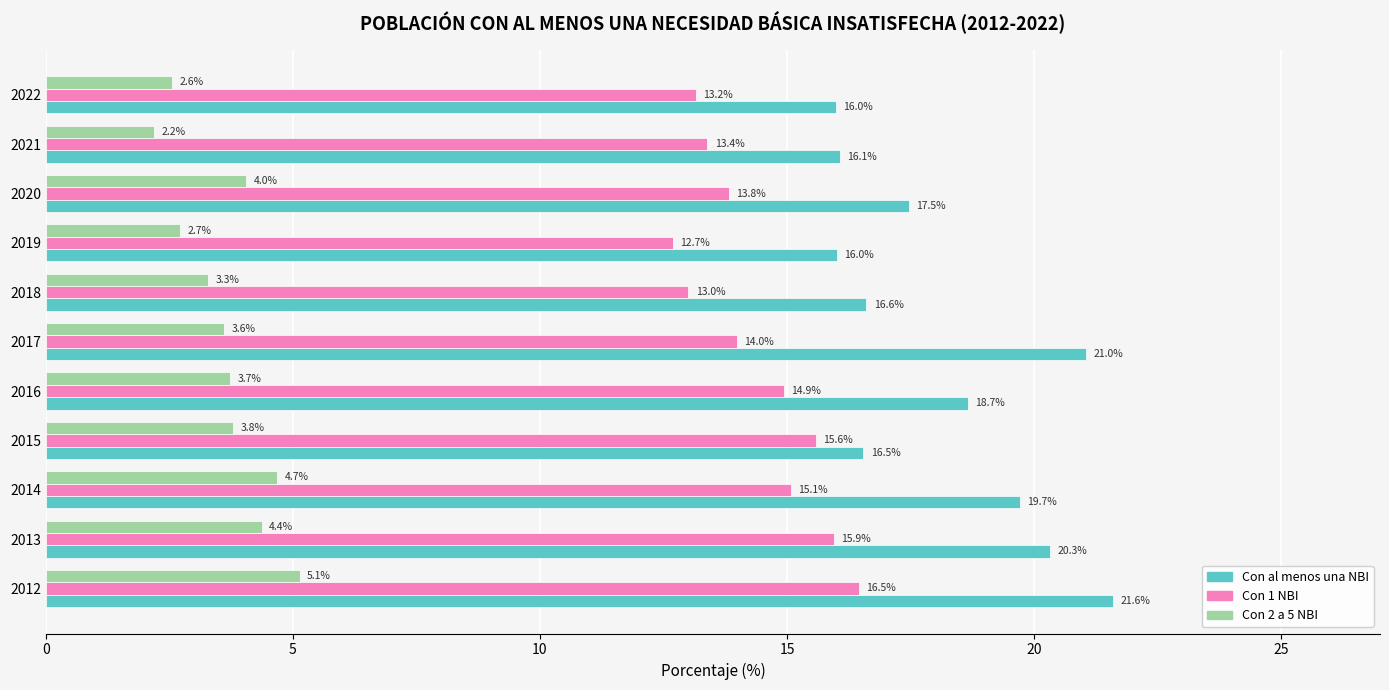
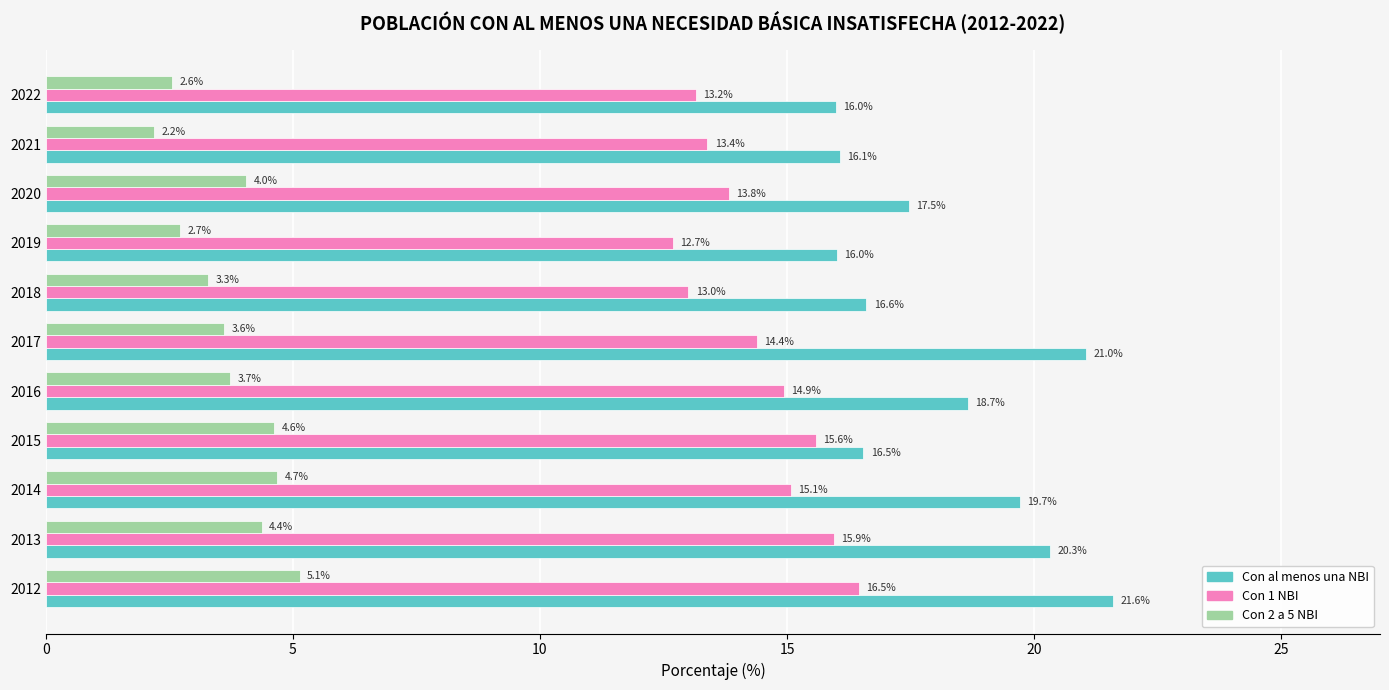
  {
    "Con al menos una NBI": {
      "2022": "16.0%",
      "2021": "16.1%",
      "2020": "17.5%",
      "2019": "16.0%",
      "2018": "16.6%",
      "2017": "21.0%",
      "2016": "18.7%",
      "2015": "16.5%",
      "2014": "19.7%",
      "2013": "20.3%",
      "2012": "21.6%"
    },
    "Con 1 NBI": {
      "2022": "13.2%",
      "2021": "13.4%",
      "2020": "13.8%",
      "2019": "12.7%",
      "2018": "13.0%",
-     "2017": "14.0%",
+     "2017": "14.4%",
      "2016": "14.9%",
      "2015": "15.6%",
      "2014": "15.1%",
      "2013": "15.9%",
      "2012": "16.5%"
    },
    "Con 2 a 5 NBI": {
      "2022": "2.6%",
      "2021": "2.2%",
      "2020": "4.0%",
      "2019": "2.7%",
      "2018": "3.3%",
      "2017": "3.6%",
      "2016": "3.7%",
-     "2015": "3.8%",
+     "2015": "4.6%",
      "2014": "4.7%",
      "2013": "4.4%",
      "2012": "5.1%"
    }
  }
